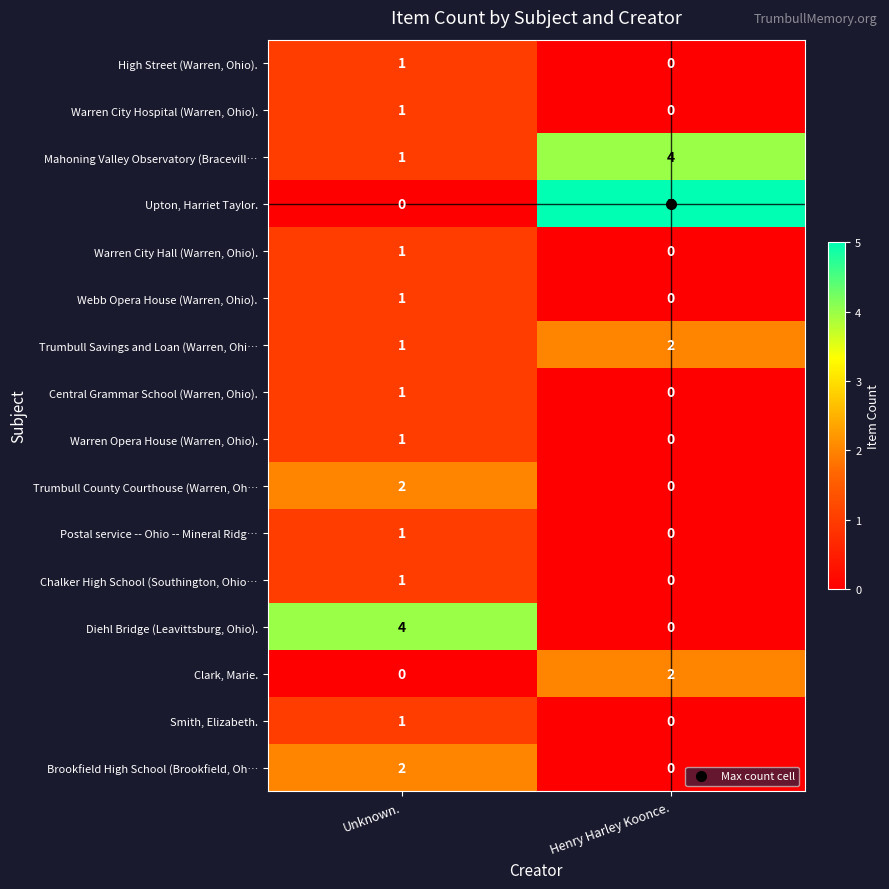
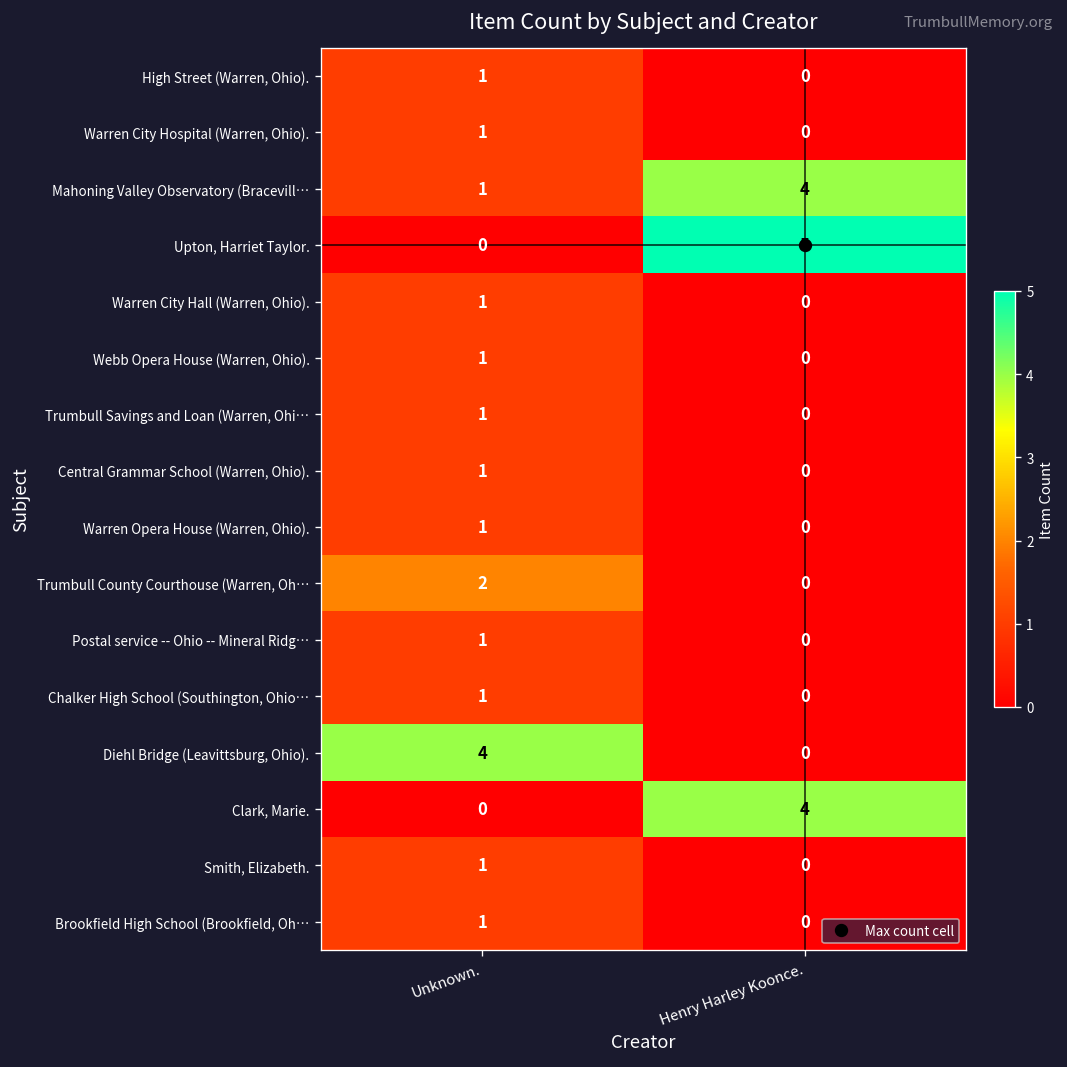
  {
    "High Street (Warren, Ohio).": {
      "Unknown.": 1,
      "Henry Harley Koonce.": 0
    },
    "Warren City Hospital (Warren, Ohio).": {
      "Unknown.": 1,
      "Henry Harley Koonce.": 0
    },
    "Mahoning Valley Observatory (Bracevill…": {
      "Unknown.": 1,
      "Henry Harley Koonce.": 4
    },
    "Upton, Harriet Taylor.": {
      "Unknown.": 0
    },
    "Warren City Hall (Warren, Ohio).": {
      "Unknown.": 1,
      "Henry Harley Koonce.": 0
    },
    "Webb Opera House (Warren, Ohio).": {
      "Unknown.": 1,
      "Henry Harley Koonce.": 0
    },
    "Trumbull Savings and Loan (Warren, Ohi…": {
      "Unknown.": 1,
-     "Henry Harley Koonce.": 2
+     "Henry Harley Koonce.": 0
    },
    "Central Grammar School (Warren, Ohio).": {
      "Unknown.": 1,
      "Henry Harley Koonce.": 0
    },
    "Warren Opera House (Warren, Ohio).": {
      "Unknown.": 1,
      "Henry Harley Koonce.": 0
    },
    "Trumbull County Courthouse (Warren, Oh…": {
      "Unknown.": 2,
      "Henry Harley Koonce.": 0
    },
    "Postal service -- Ohio -- Mineral Ridg…": {
      "Unknown.": 1,
      "Henry Harley Koonce.": 0
    },
    "Chalker High School (Southington, Ohio…": {
      "Unknown.": 1,
      "Henry Harley Koonce.": 0
    },
    "Diehl Bridge (Leavittsburg, Ohio).": {
      "Unknown.": 4,
      "Henry Harley Koonce.": 0
    },
    "Clark, Marie.": {
      "Unknown.": 0,
-     "Henry Harley Koonce.": 2
+     "Henry Harley Koonce.": 4
    },
    "Smith, Elizabeth.": {
      "Unknown.": 1,
      "Henry Harley Koonce.": 0
    },
    "Brookfield High School (Brookfield, Oh…": {
-     "Unknown.": 2,
+     "Unknown.": 1,
      "Henry Harley Koonce.": 0
    }
  }
